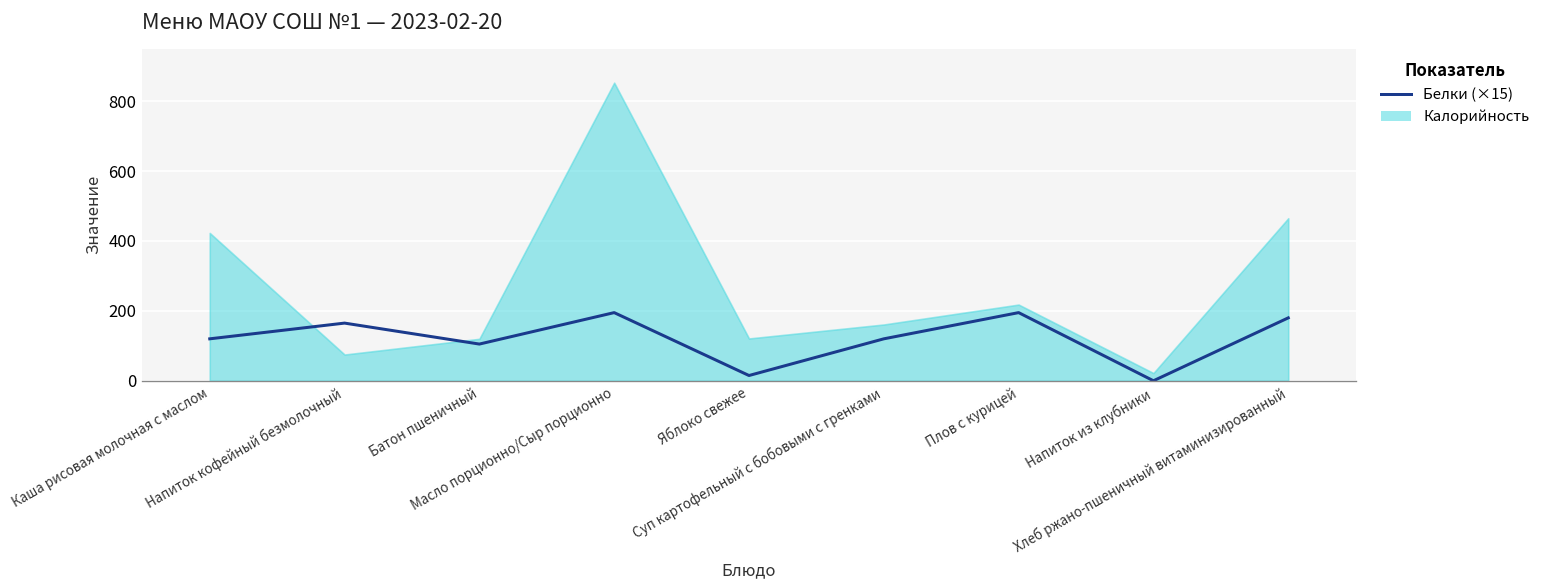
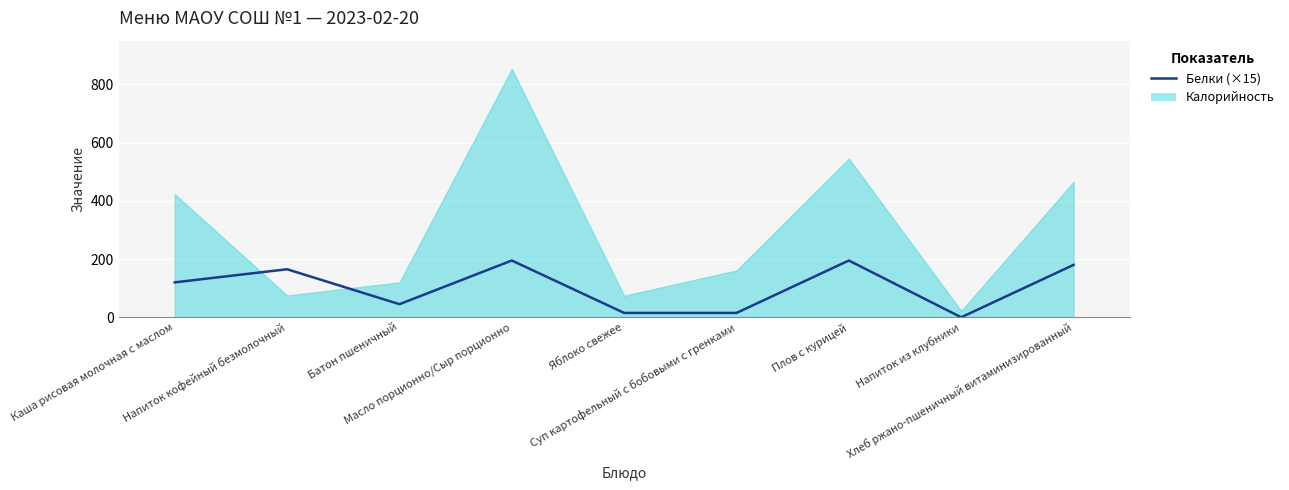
  {
    "Белки (×15)": {
      "Каша рисовая молочная с маслом": 120,
      "Напиток кофейный безмолочный": 170,
-     "Батон пшеничный": 110,
+     "Батон пшеничный": 50,
      "Масло порционно/Сыр порционно": 200,
      "Яблоко свежее": 20,
-     "Суп картофельный с бобовыми с гренками": 120,
+     "Суп картофельный с бобовыми с гренками": 20,
      "Плов с курицей": 200,
      "Напиток из клубники": 0,
      "Хлеб ржано-пшеничный витаминизированный": 180
    },
    "Калорийность": {
      "Каша рисовая молочная с маслом": 420,
      "Напиток кофейный безмолочный": 80,
      "Батон пшеничный": 120,
      "Масло порционно/Сыр порционно": 850,
-     "Яблоко свежее": 120,
+     "Яблоко свежее": 70,
      "Суп картофельный с бобовыми с гренками": 160,
-     "Плов с курицей": 220,
+     "Плов с курицей": 550,
      "Напиток из клубники": 20,
      "Хлеб ржано-пшеничный витаминизированный": 470
    }
  }
